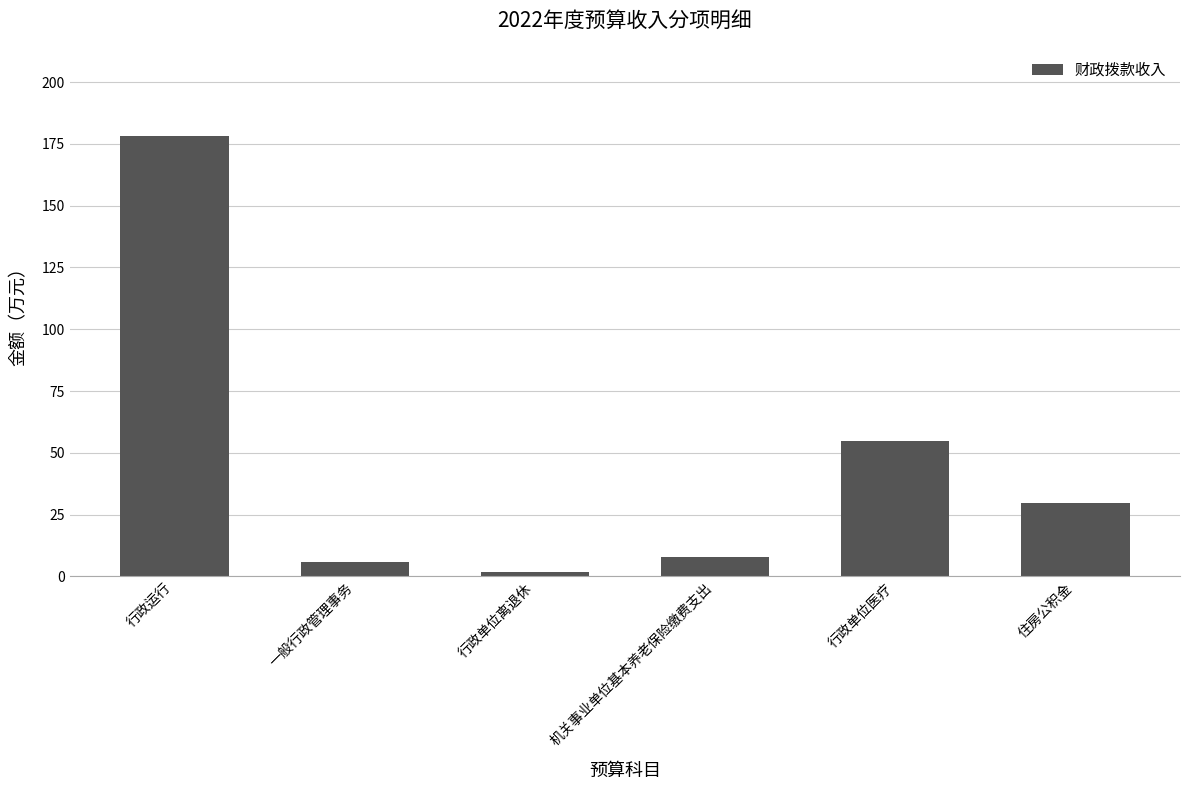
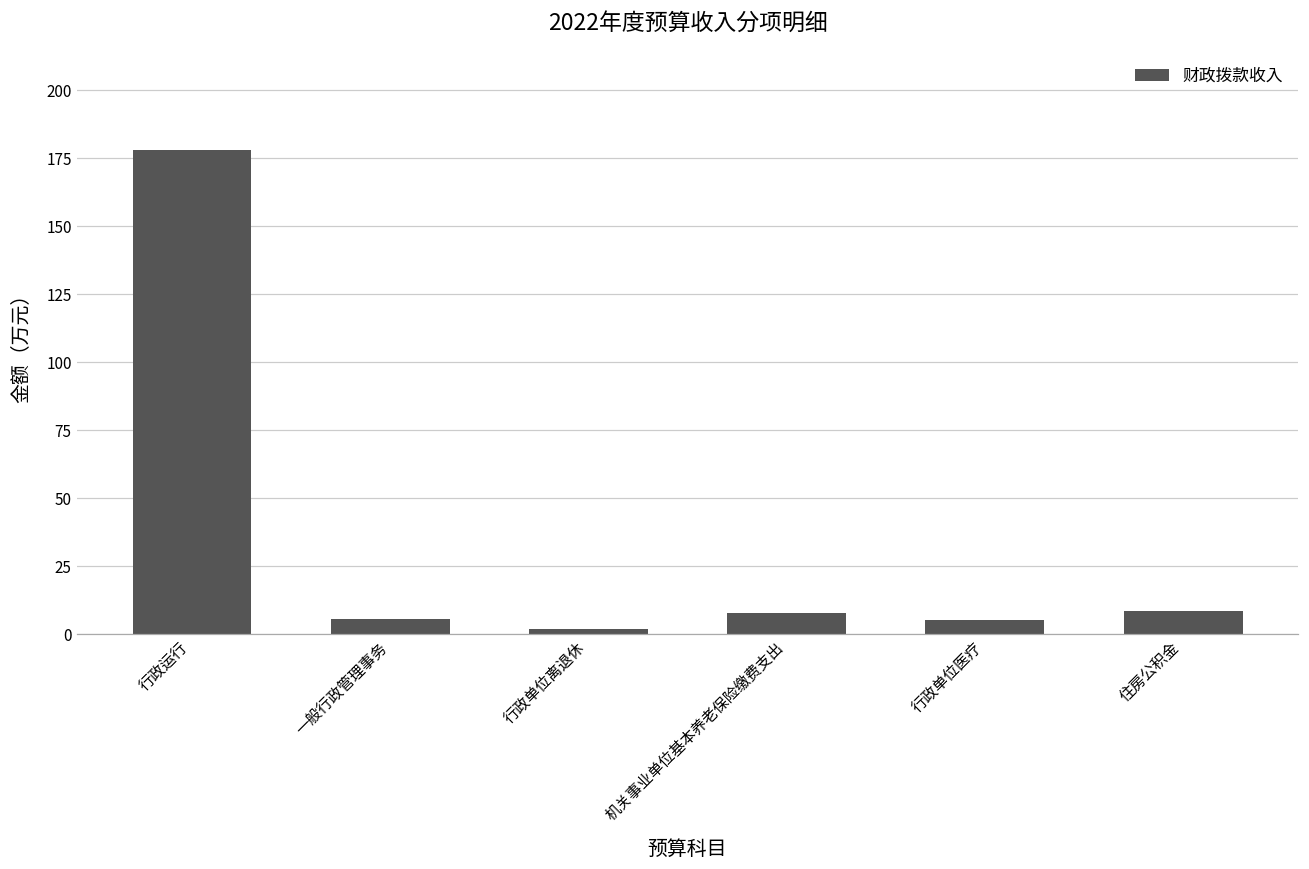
  {
    "行政运行": 178,
    "一般行政管理事务": 6,
    "行政单位离退休": 2,
    "机关事业单位基本养老保险缴费支出": 8,
-   "行政单位医疗": 55,
-   "住房公积金": 30
+   "行政单位医疗": 5,
+   "住房公积金": 8
  }
